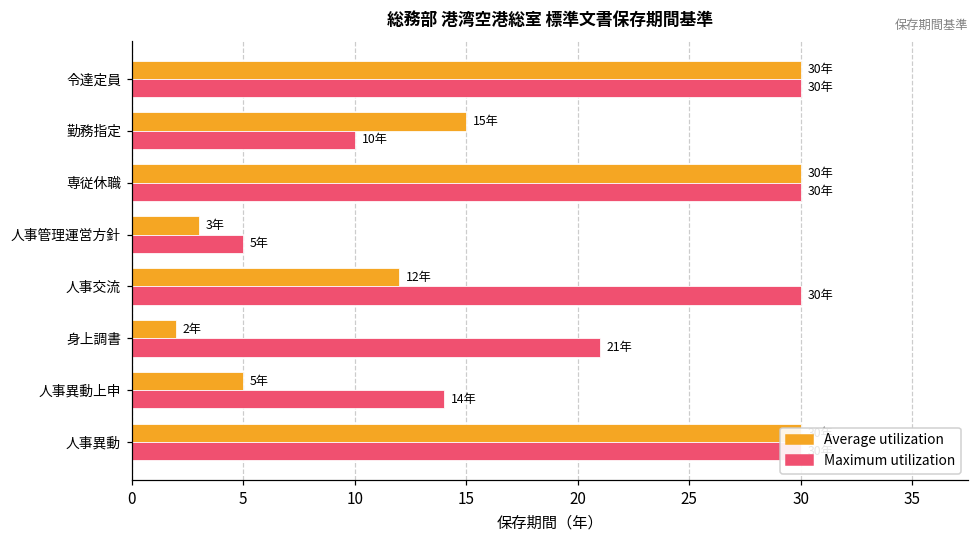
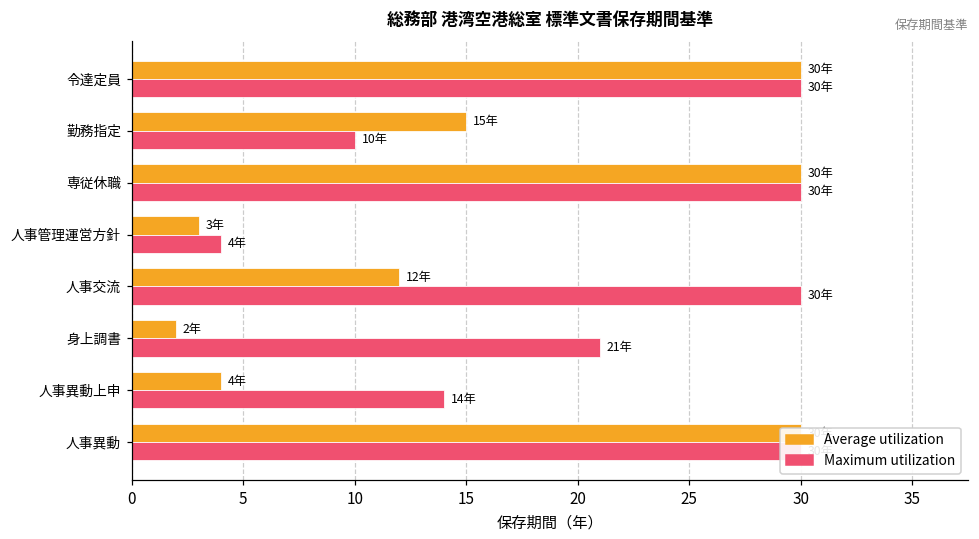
  {
    "Average utilization": {
      "令達定員": "30年",
      "勤務指定": "15年",
      "専従休職": "30年",
      "人事管理運営方針": "3年",
      "人事交流": "12年",
      "身上調書": "2年",
-     "人事異動上申": "5年"
+     "人事異動上申": "4年"
    },
    "Maximum utilization": {
      "令達定員": "30年",
      "勤務指定": "10年",
      "専従休職": "30年",
-     "人事管理運営方針": "5年",
+     "人事管理運営方針": "4年",
      "人事交流": "30年",
      "身上調書": "21年",
      "人事異動上申": "14年"
    }
  }
